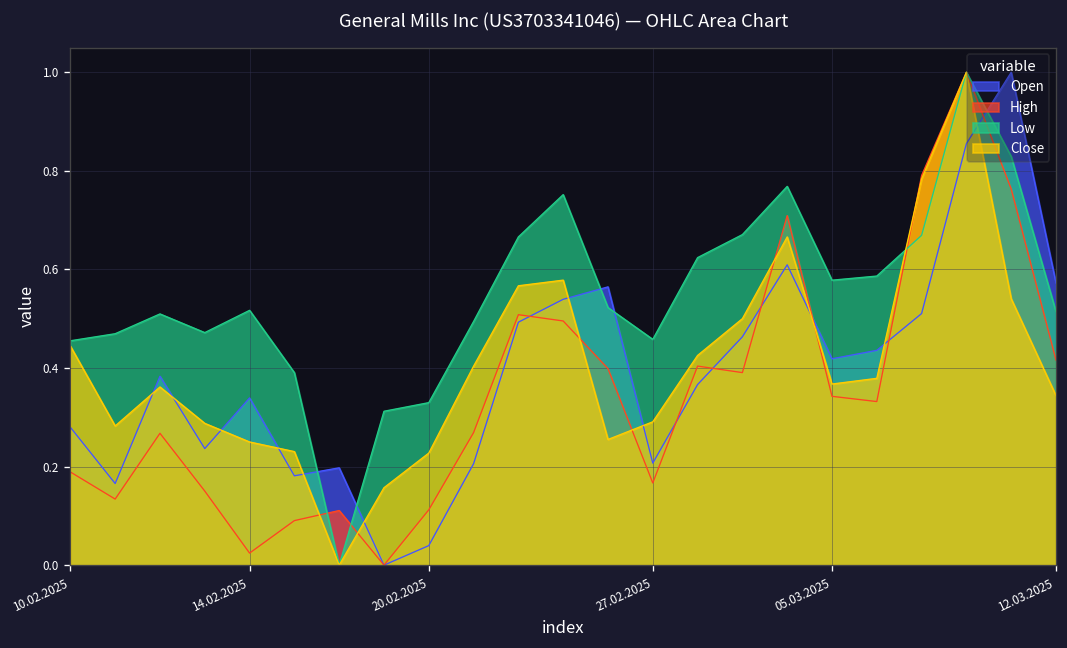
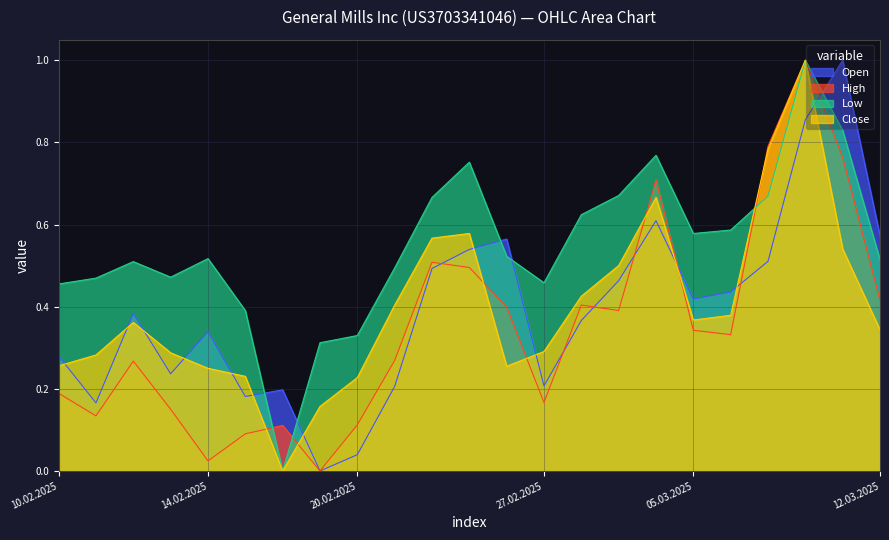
  {
    "Open": {
      "10.02.2025": 0.28,
      "14.02.2025": 0.34,
      "20.02.2025": 0.04,
      "27.02.2025": 0.21,
      "05.03.2025": 0.42,
      "12.03.2025": 0.57
    },
    "High": {
      "10.02.2025": 0.19,
      "14.02.2025": 0.02,
      "20.02.2025": 0.11,
      "27.02.2025": 0.17,
      "05.03.2025": 0.34,
      "12.03.2025": 0.42
    },
    "Low": {
      "10.02.2025": 0.46,
      "14.02.2025": 0.52,
      "20.02.2025": 0.33,
      "27.02.2025": 0.46,
      "05.03.2025": 0.58,
      "12.03.2025": 0.51
    },
    "Close": {
-     "10.02.2025": 0.44,
+     "10.02.2025": 0.26,
      "14.02.2025": 0.25,
      "20.02.2025": 0.23,
      "27.02.2025": 0.29,
      "05.03.2025": 0.37,
      "12.03.2025": 0.34
    }
  }
